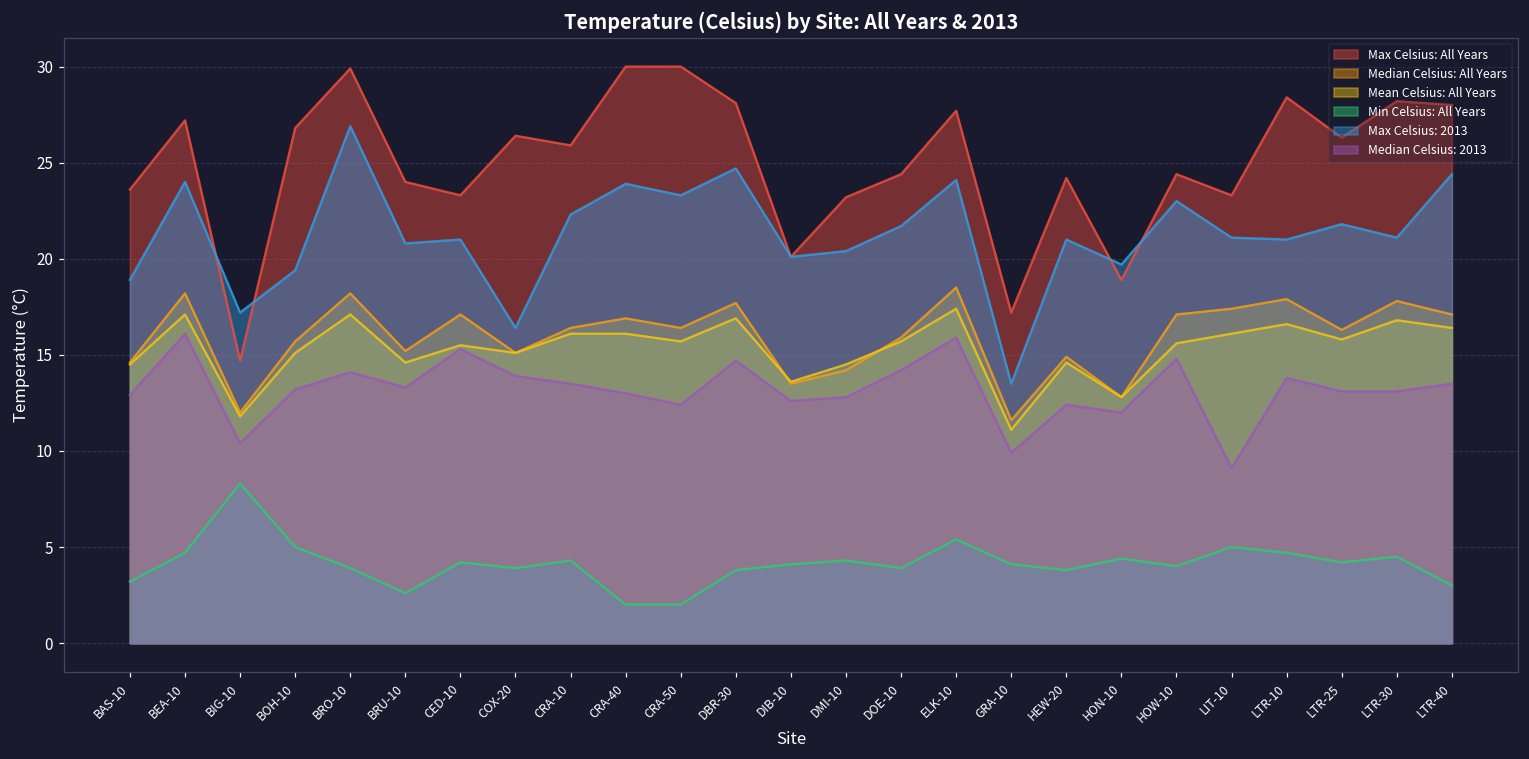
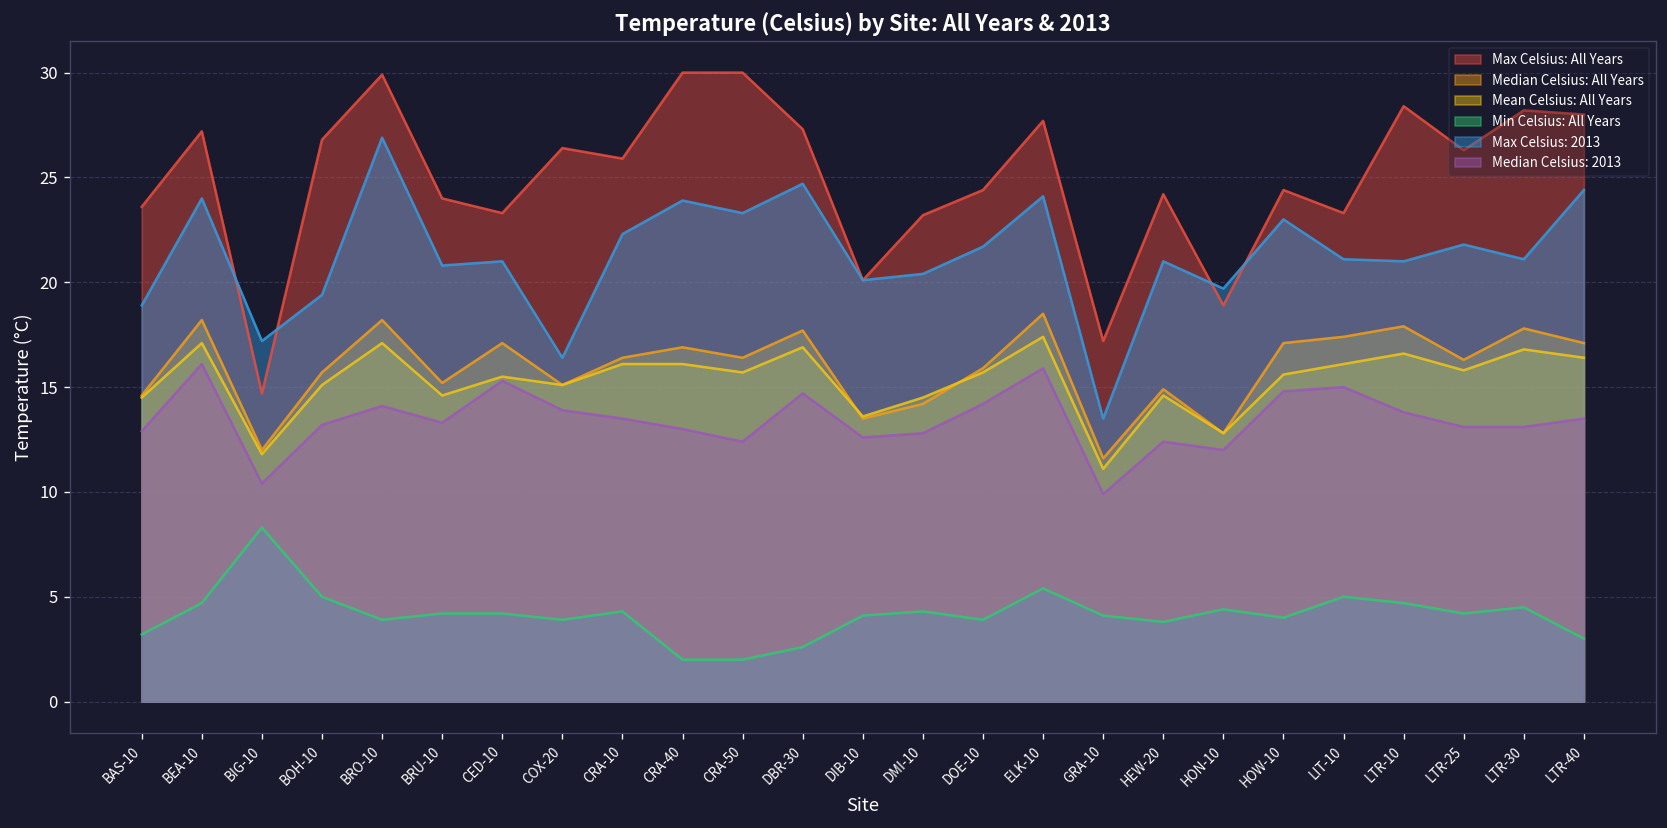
  {
    "Max Celsius: All Years": {
      "BAS-10": 23.6,
      "BEA-10": 27.2,
      "BIG-10": 14.7,
      "BOH-10": 26.8,
      "BRO-10": 29.9,
      "BRU-10": 24.0,
      "CED-10": 23.3,
      "COX-20": 26.4,
      "CRA-10": 25.9,
      "CRA-40": 30.0,
      "CRA-50": 30.0,
-     "DBR-30": 28.1,
+     "DBR-30": 27.3,
      "DMI-10": 23.2,
      "DOE-10": 24.4,
      "ELK-10": 27.7,
      "GRA-10": 17.2,
      "HEW-20": 24.2,
      "HON-10": 18.9,
      "HOW-10": 24.4,
      "LIT-10": 23.3,
      "LTR-10": 28.4
    },
    "Min Celsius: All Years": {
      "BAS-10": 3.2,
      "BEA-10": 4.7,
      "BIG-10": 8.3,
      "BOH-10": 5.0,
      "BRO-10": 3.9,
-     "BRU-10": 2.6,
+     "BRU-10": 4.2,
      "CED-10": 4.2,
      "COX-20": 3.9,
      "CRA-10": 4.3,
      "CRA-40": 2.0,
      "CRA-50": 2.0,
-     "DBR-30": 3.8,
+     "DBR-30": 2.6,
      "DIB-10": 4.1,
      "DMI-10": 4.3,
      "DOE-10": 3.9,
      "ELK-10": 5.4,
      "GRA-10": 4.1,
      "HEW-20": 3.8,
      "HON-10": 4.4,
      "HOW-10": 4.0,
      "LIT-10": 5.0,
      "LTR-10": 4.7,
      "LTR-25": 4.2,
      "LTR-30": 4.5,
      "LTR-40": 3.0
    },
    "Max Celsius: 2013": {
      "BAS-10": 18.9,
      "BEA-10": 24.0,
      "BIG-10": 17.2,
      "BOH-10": 19.4,
      "BRO-10": 26.9,
      "BRU-10": 20.8,
      "CED-10": 21.0,
      "COX-20": 16.4,
      "CRA-10": 22.3,
      "CRA-40": 23.9,
      "CRA-50": 23.3,
      "DBR-30": 24.7,
      "DMI-10": 20.4,
      "DOE-10": 21.7,
      "ELK-10": 24.1,
      "GRA-10": 13.5,
      "HEW-20": 21.0,
      "HON-10": 19.7,
      "HOW-10": 23.0,
      "LIT-10": 21.1,
      "LTR-10": 21.0,
      "LTR-25": 21.8,
      "LTR-30": 21.1,
      "LTR-40": 24.4
    },
    "Median Celsius: 2013": {
      "BAS-10": 12.9,
      "BEA-10": 16.1,
      "BIG-10": 10.4,
      "BOH-10": 13.2,
      "BRO-10": 14.1,
      "BRU-10": 13.3,
      "CED-10": 15.3,
      "COX-20": 13.9,
      "CRA-10": 13.5,
      "CRA-40": 13.0,
      "CRA-50": 12.4,
      "DBR-30": 14.7,
      "DIB-10": 12.6,
      "DMI-10": 12.8,
      "DOE-10": 14.2,
      "ELK-10": 15.9,
      "GRA-10": 9.9,
      "HEW-20": 12.4,
      "HON-10": 12.0,
      "HOW-10": 14.8,
-     "LIT-10": 9.1,
+     "LIT-10": 15.0,
      "LTR-10": 13.8,
      "LTR-25": 13.1,
      "LTR-30": 13.1,
      "LTR-40": 13.5
    }
  }
